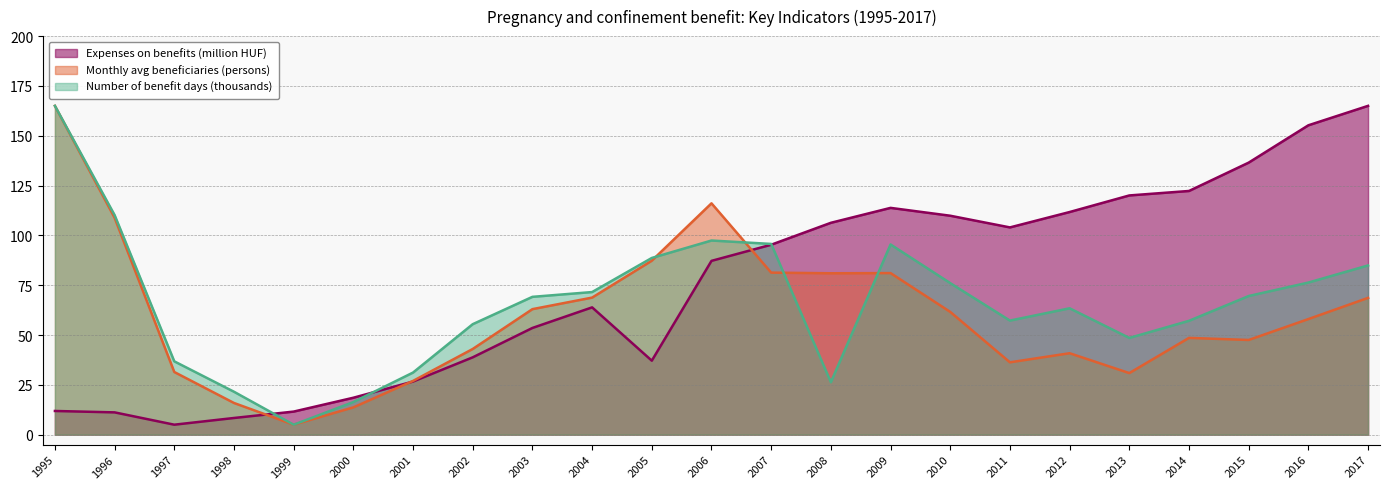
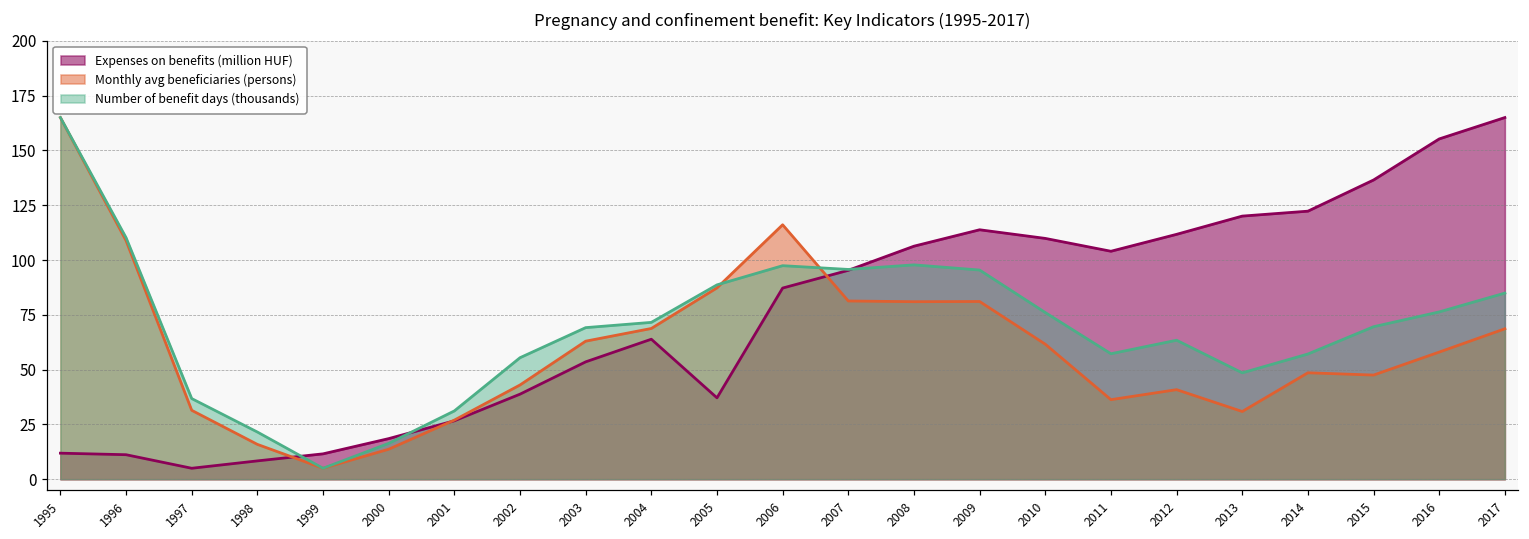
  {
    "Expenses on benefits (million HUF)": {
      "1995": 12,
      "1996": 11,
      "1997": 5,
      "1998": 8,
      "1999": 12,
      "2000": 19,
      "2002": 39,
      "2003": 54,
      "2004": 64,
      "2005": 37,
      "2006": 87,
      "2008": 106,
      "2009": 114,
      "2010": 110,
      "2011": 104,
      "2012": 112,
      "2013": 120,
      "2014": 122,
      "2015": 137,
      "2016": 155,
      "2017": 165
    },
    "Monthly avg beneficiaries (persons)": {
      "1996": 109,
      "1997": 31,
      "1998": 16,
      "2000": 14,
      "2002": 43,
      "2003": 63,
      "2004": 69,
      "2005": 87,
      "2006": 116,
      "2007": 81,
      "2008": 81,
      "2009": 81,
      "2010": 62,
      "2011": 36,
      "2012": 41,
      "2013": 31,
      "2014": 49,
      "2015": 48,
      "2016": 58,
      "2017": 69
    },
    "Number of benefit days (thousands)": {
      "1996": 110,
      "1997": 37,
      "1998": 22,
      "2000": 16,
      "2001": 31,
      "2002": 55,
      "2003": 69,
      "2004": 72,
      "2005": 89,
      "2006": 97,
-     "2008": 26,
+     "2008": 98,
      "2009": 95,
      "2010": 76,
      "2011": 57,
      "2012": 63,
      "2013": 49,
      "2014": 57,
      "2015": 70,
      "2016": 76,
      "2017": 85
    }
  }
